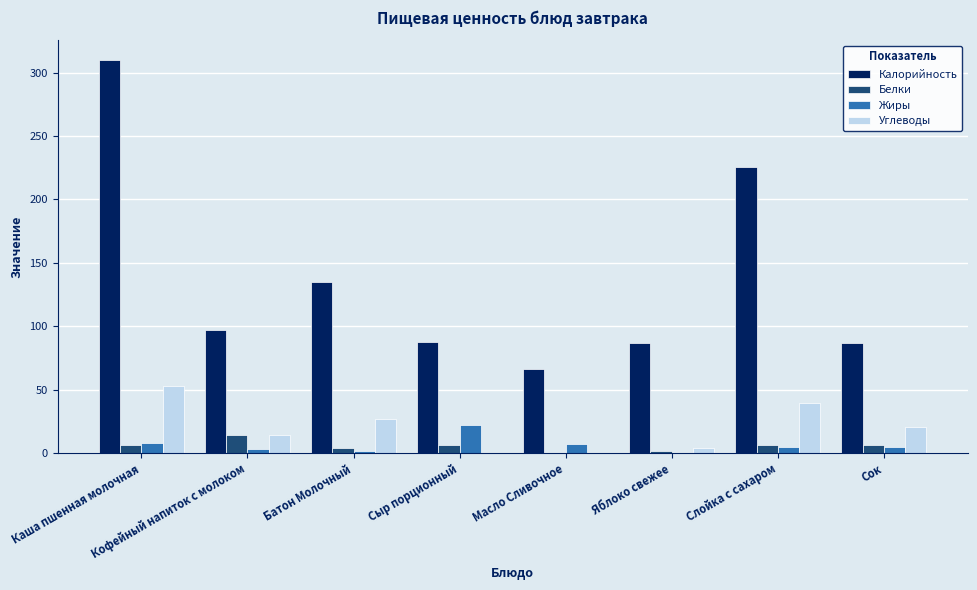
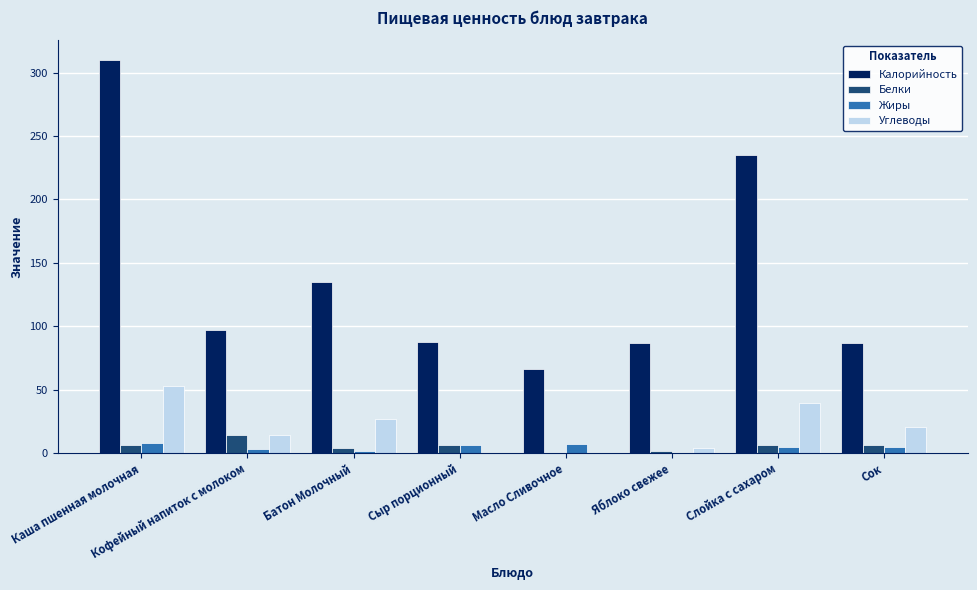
  {
    "Калорийность": {
      "Каша пшенная молочная": 310,
      "Кофейный напиток с молоком": 97,
      "Батон Молочный": 135,
      "Сыр порционный": 88,
      "Масло Сливочное": 66,
      "Яблоко свежее": 86,
-     "Слойка с сахаром": 225,
+     "Слойка с сахаром": 235,
      "Сок": 86
    },
    "Белки": {
      "Каша пшенная молочная": 7,
      "Кофейный напиток с молоком": 14,
      "Батон Молочный": 4,
      "Сыр порционный": 7,
      "Яблоко свежее": 2,
      "Слойка с сахаром": 7,
      "Сок": 7
    },
    "Жиры": {
      "Каша пшенная молочная": 8,
      "Кофейный напиток с молоком": 3,
-     "Сыр порционный": 23,
+     "Сыр порционный": 7,
      "Масло Сливочное": 7,
      "Слойка с сахаром": 5,
      "Сок": 5
    },
    "Углеводы": {
      "Каша пшенная молочная": 53,
      "Кофейный напиток с молоком": 14,
      "Батон Молочный": 27,
      "Сыр порционный": 0,
      "Яблоко свежее": 4,
      "Слойка с сахаром": 40,
      "Сок": 21
    }
  }
